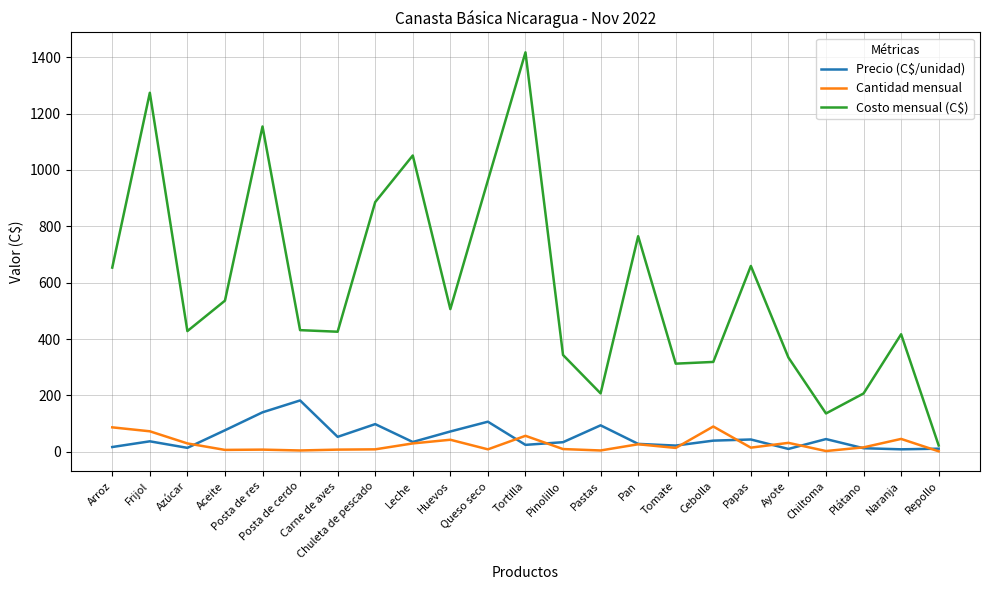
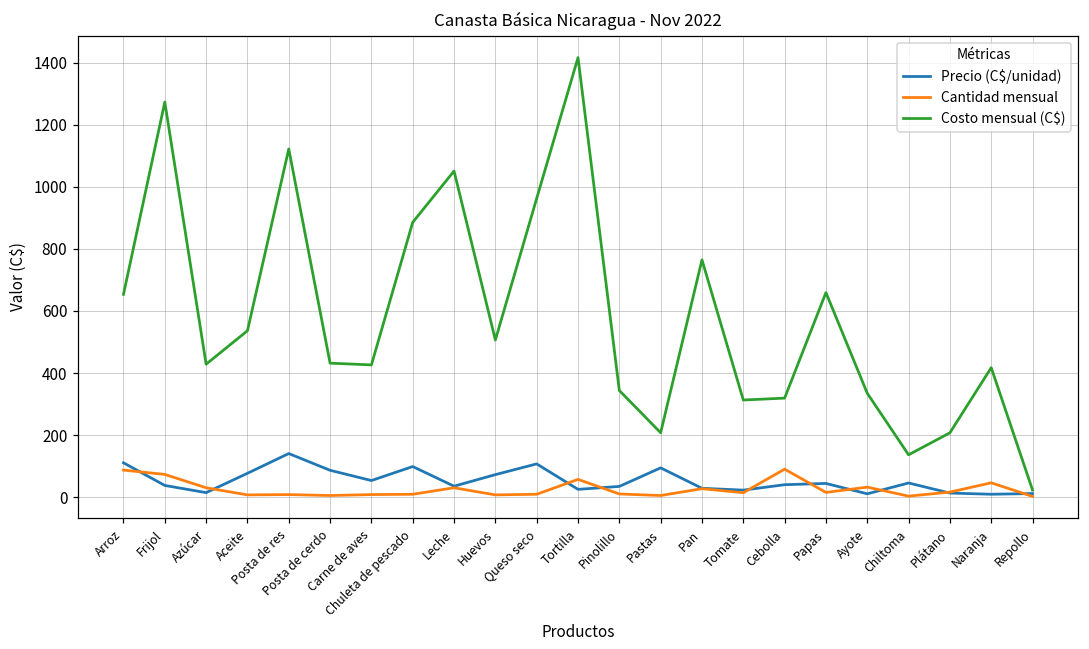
  {
    "Precio (C$/unidad)": {
-     "Arroz": 20,
+     "Arroz": 110,
      "Frijol": 40,
      "Azúcar": 10,
      "Aceite": 80,
      "Posta de res": 140,
-     "Posta de cerdo": 180,
+     "Posta de cerdo": 90,
      "Carne de aves": 50,
      "Chuleta de pescado": 100,
      "Huevos": 70,
      "Queso seco": 110,
      "Tortilla": 20,
      "Pinolillo": 30,
      "Pastas": 90,
      "Cebolla": 40,
      "Papas": 40,
      "Ayote": 10,
      "Chiltoma": 50,
      "Naranja": 10,
      "Repollo": 10
    },
    "Cantidad mensual": {
      "Arroz": 90,
      "Frijol": 70,
      "Azúcar": 30,
      "Aceite": 10,
      "Posta de res": 10,
      "Posta de cerdo": 10,
      "Carne de aves": 10,
      "Chuleta de pescado": 10,
-     "Huevos": 40,
+     "Huevos": 10,
      "Queso seco": 10,
      "Tortilla": 60,
      "Pinolillo": 10,
      "Pastas": 10,
      "Cebolla": 90,
      "Papas": 20,
      "Ayote": 30,
      "Chiltoma": 0,
      "Naranja": 50,
      "Repollo": 0
    },
    "Costo mensual (C$)": {
      "Arroz": 650,
      "Frijol": 1270,
      "Azúcar": 430,
      "Aceite": 540,
-     "Posta de res": 1150,
+     "Posta de res": 1120,
      "Posta de cerdo": 430,
      "Carne de aves": 430,
      "Chuleta de pescado": 890,
      "Leche": 1050,
      "Huevos": 510,
      "Queso seco": 960,
      "Tortilla": 1420,
      "Pinolillo": 340,
      "Pastas": 210,
      "Pan": 760,
      "Tomate": 310,
      "Cebolla": 320,
      "Papas": 660,
      "Ayote": 330,
      "Chiltoma": 140,
      "Plátano": 210,
      "Naranja": 420,
      "Repollo": 20
    }
  }
